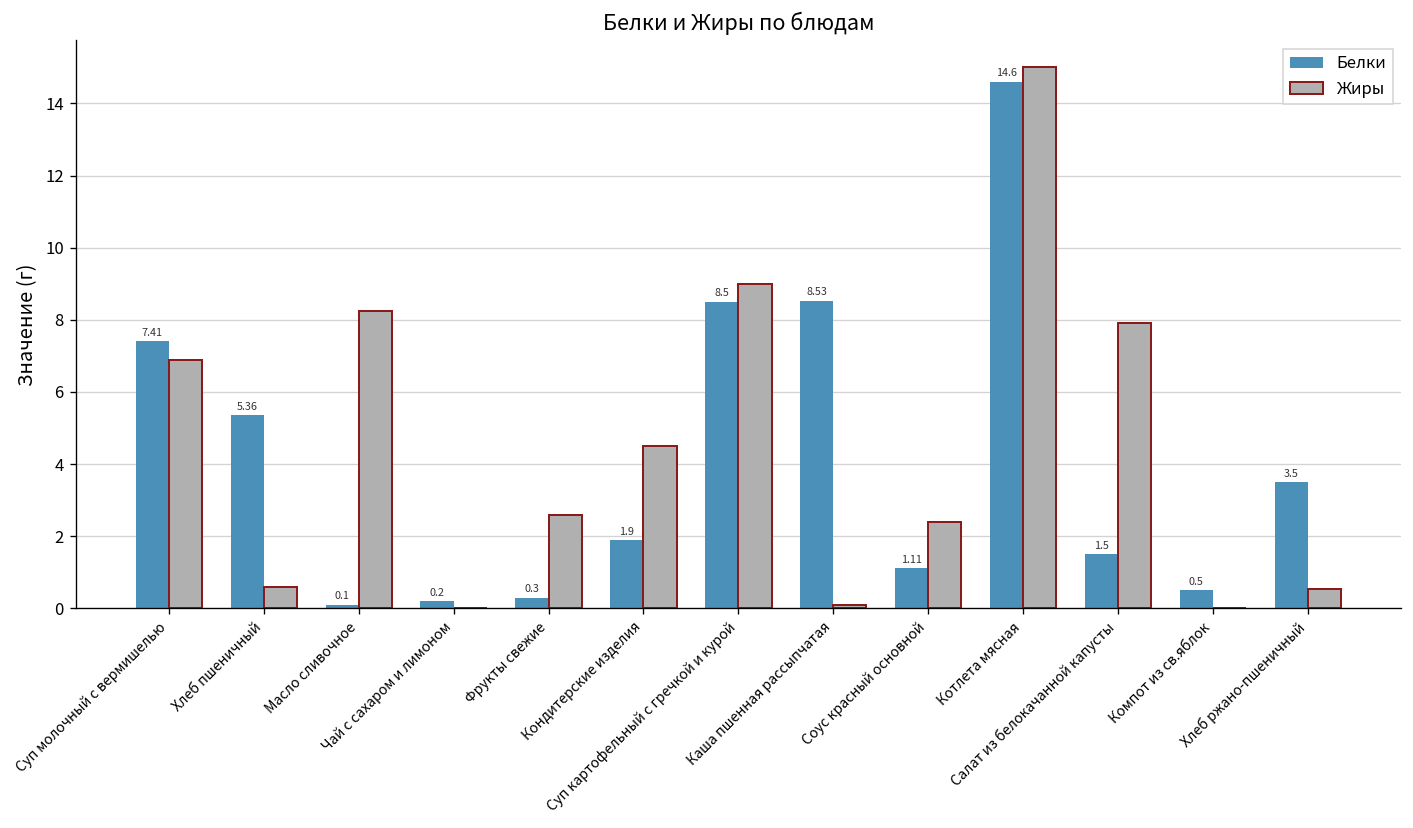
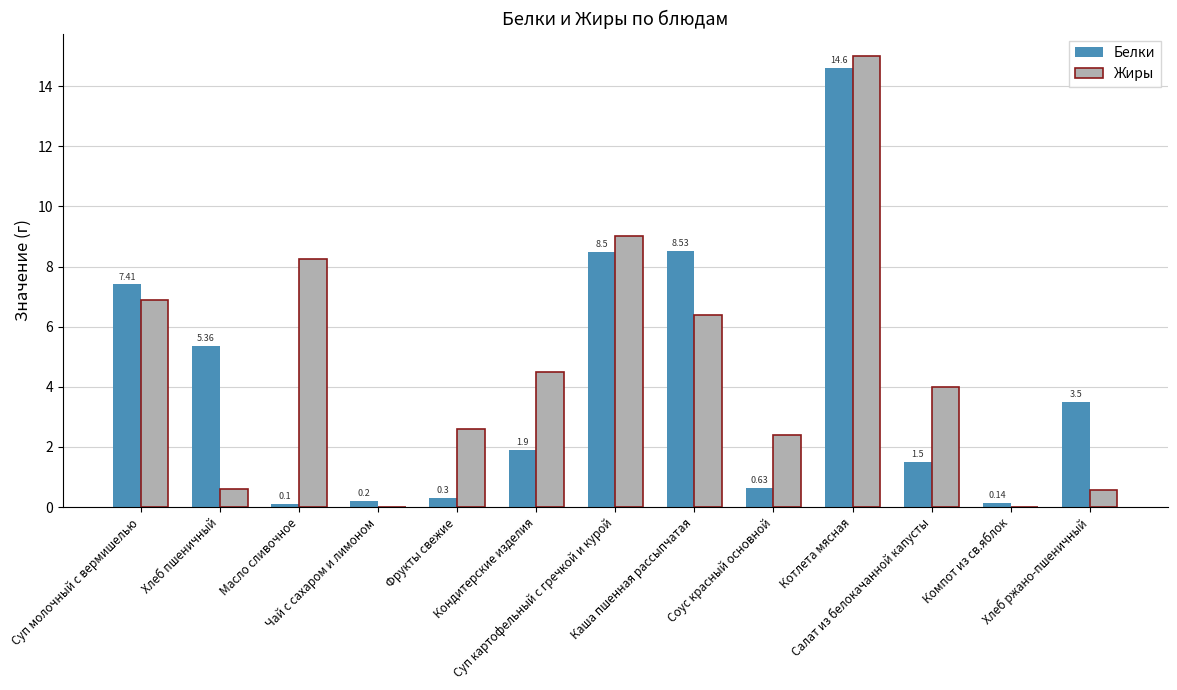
  {
    "Белки": {
      "Суп молочный с вермишелью": 7.41,
      "Хлеб пшеничный": 5.36,
      "Масло сливочное": 0.1,
      "Чай с сахаром и лимоном": 0.2,
      "Фрукты свежие": 0.3,
      "Кондитерские изделия": 1.9,
      "Суп картофельный с гречкой и курой": 8.5,
      "Каша пшенная рассыпчатая": 8.53,
-     "Соус красный основной": 1.11,
+     "Соус красный основной": 0.63,
      "Котлета мясная": 14.6,
      "Салат из белокачанной капусты": 1.5,
-     "Компот из св.яблок": 0.5,
+     "Компот из св.яблок": 0.14,
      "Хлеб ржано-пшеничный": 3.5
    },
    "Жиры": {
      "Суп молочный с вермишелью": 6.9,
      "Хлеб пшеничный": 0.6,
      "Масло сливочное": 8.3,
      "Чай с сахаром и лимоном": 0.0,
      "Фрукты свежие": 2.6,
      "Кондитерские изделия": 4.5,
      "Суп картофельный с гречкой и курой": 9.0,
-     "Каша пшенная рассыпчатая": 0.1,
+     "Каша пшенная рассыпчатая": 6.4,
      "Соус красный основной": 2.4,
      "Котлета мясная": 15.0,
-     "Салат из белокачанной капусты": 7.9,
+     "Салат из белокачанной капусты": 4.0,
      "Компот из св.яблок": 0.0,
      "Хлеб ржано-пшеничный": 0.6
    }
  }
